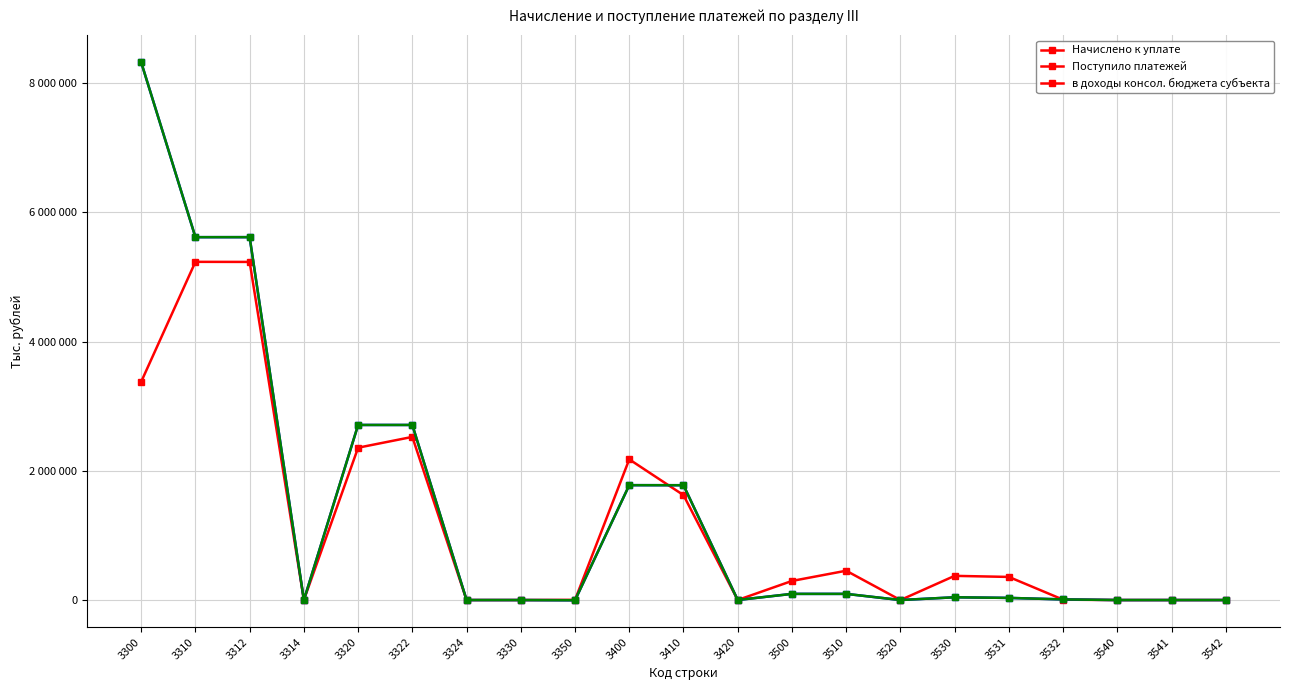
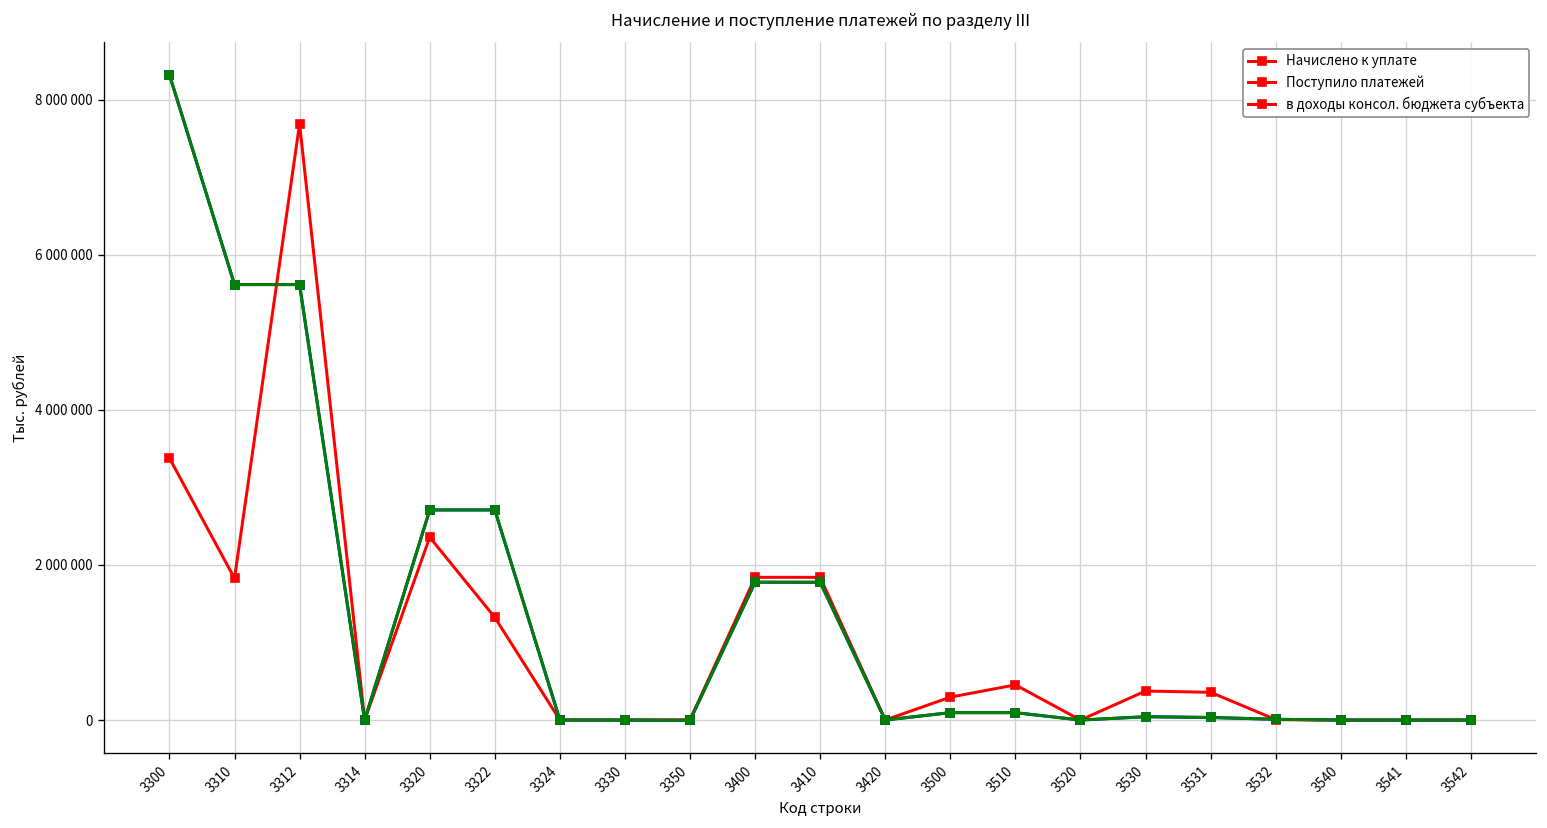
  {
    "Начислено к уплате": {
      "3300": 3400000,
-     "3310": 5200000,
-     "3312": 5200000,
+     "3310": 1800000,
+     "3312": 7700000,
      "3320": 2400000,
-     "3322": 2500000,
-     "3400": 2200000,
-     "3410": 1600000,
+     "3322": 1300000,
+     "3400": 1800000,
+     "3410": 1800000,
      "3500": 300000,
      "3510": 500000,
      "3530": 400000,
      "3531": 400000
    }
  }
